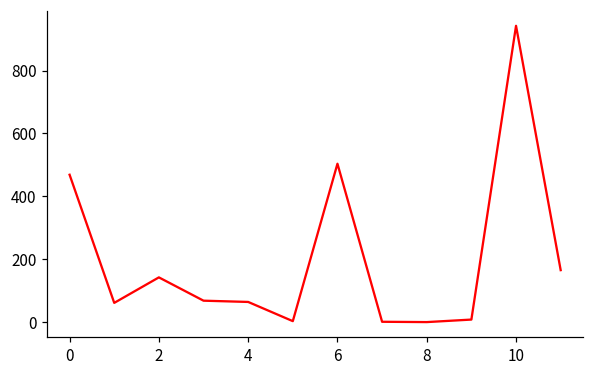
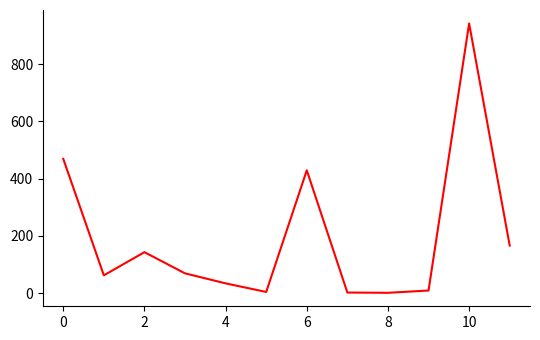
  {
    "0": 470,
    "2": 140,
-   "4": 70,
-   "6": 500,
+   "4": 30,
+   "6": 430,
    "8": 0,
    "10": 940
  }
